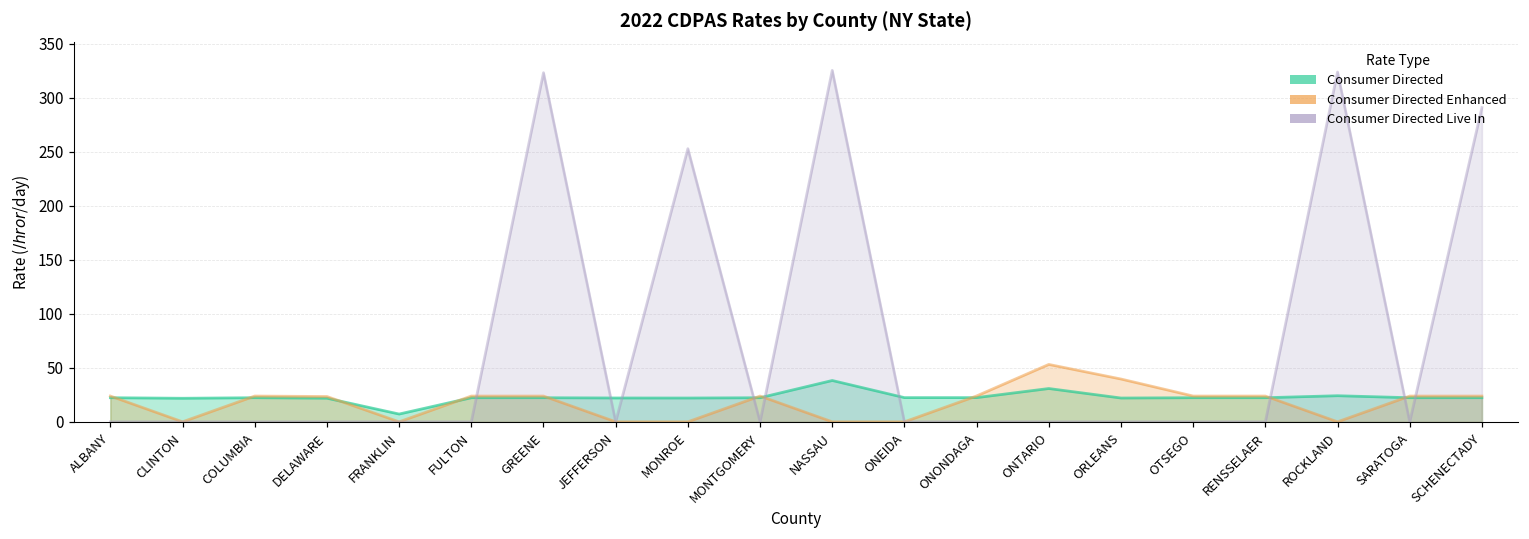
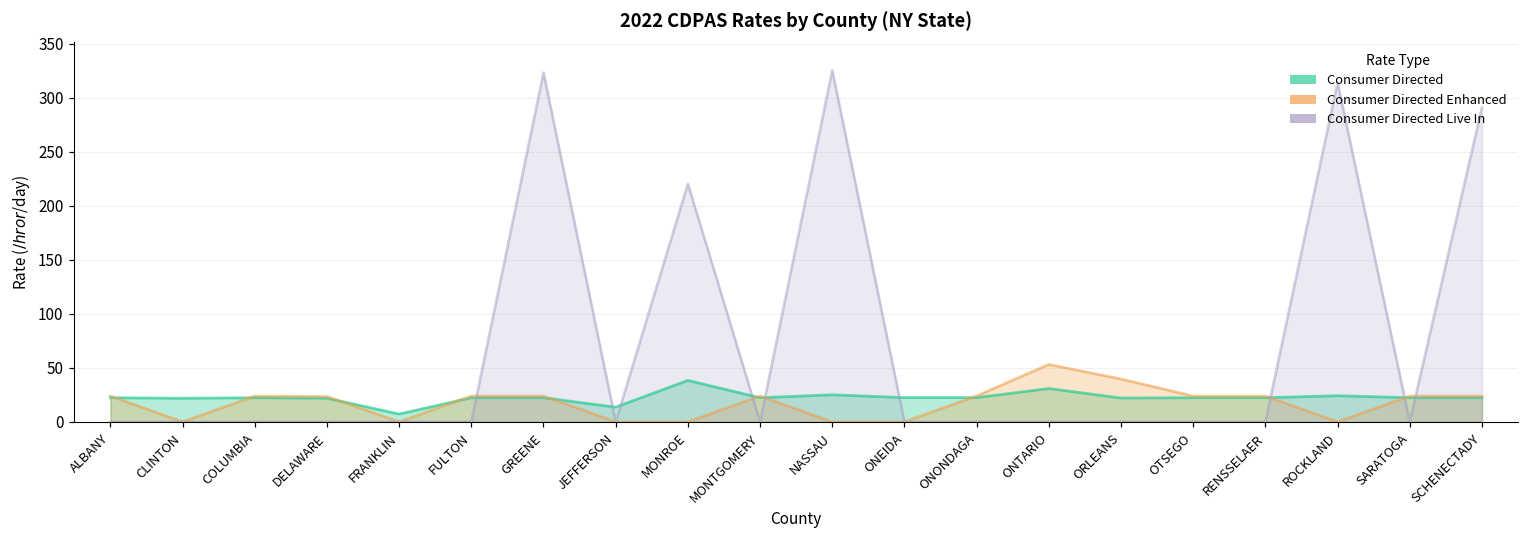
  {
    "Consumer Directed": {
      "CLINTON": 20,
      "FRANKLIN": 10,
-     "JEFFERSON": 20,
-     "MONROE": 20,
-     "NASSAU": 40,
+     "JEFFERSON": 10,
+     "MONROE": 40,
+     "NASSAU": 30,
      "ONEIDA": 20,
      "ONTARIO": 30,
      "ORLEANS": 20,
      "ROCKLAND": 20
    },
    "Consumer Directed Enhanced": {
      "MONROE": 0,
      "NASSAU": 0,
      "ONTARIO": 50,
      "ORLEANS": 40,
      "ROCKLAND": 0
    },
    "Consumer Directed Live In": {
      "ALBANY": 0,
      "COLUMBIA": 0,
      "DELAWARE": 0,
      "FULTON": 0,
      "GREENE": 320,
-     "MONROE": 250,
+     "MONROE": 220,
      "MONTGOMERY": 0,
      "NASSAU": 330,
      "ONONDAGA": 0,
      "ONTARIO": 0,
      "ORLEANS": 0,
      "OTSEGO": 0,
      "RENSSELAER": 0,
-     "ROCKLAND": 320,
+     "ROCKLAND": 310,
      "SARATOGA": 0,
      "SCHENECTADY": 290
    }
  }
